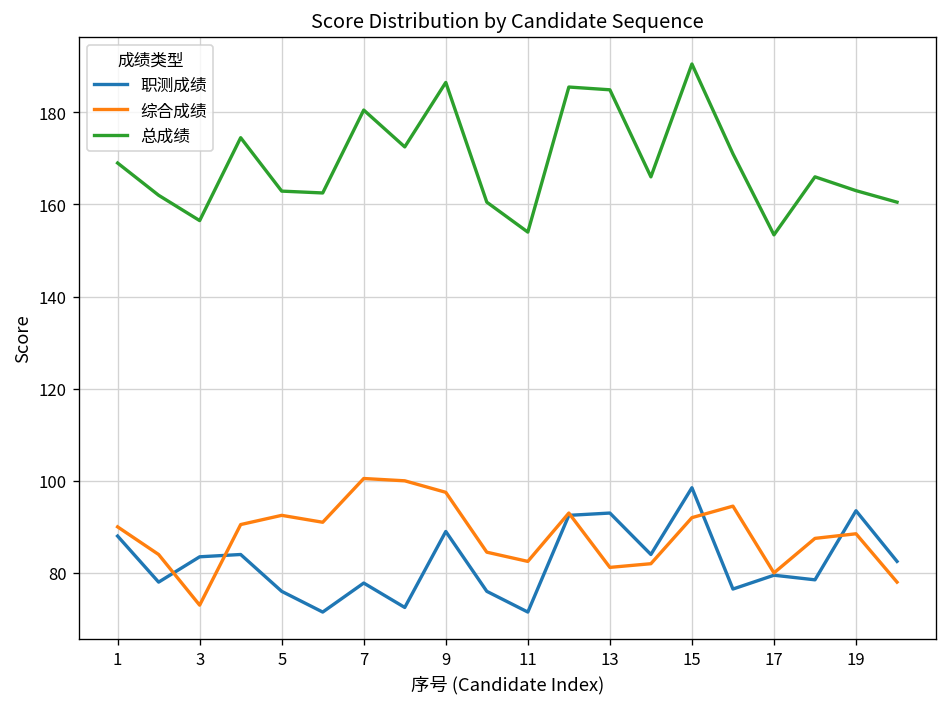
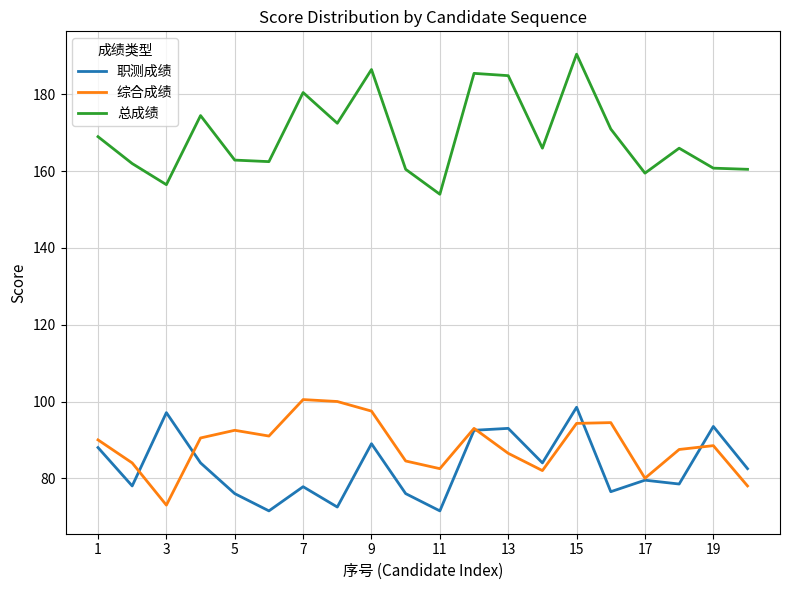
  {
    "职测成绩": {
      "1": 88,
-     "3": 84,
+     "3": 97,
      "5": 76,
      "7": 78,
      "9": 89,
      "11": 72,
      "13": 93,
      "15": 99,
      "19": 94
    },
    "综合成绩": {
      "1": 90,
      "3": 73,
      "5": 93,
      "7": 101,
      "9": 98,
      "11": 83,
-     "13": 81,
-     "15": 92,
+     "13": 87,
+     "15": 94,
      "19": 89
    },
    "总成绩": {
      "1": 169,
      "3": 157,
      "5": 163,
      "7": 181,
      "9": 187,
      "11": 154,
      "13": 185,
      "15": 191,
-     "17": 153,
-     "19": 163
+     "17": 160,
+     "19": 161
    }
  }
